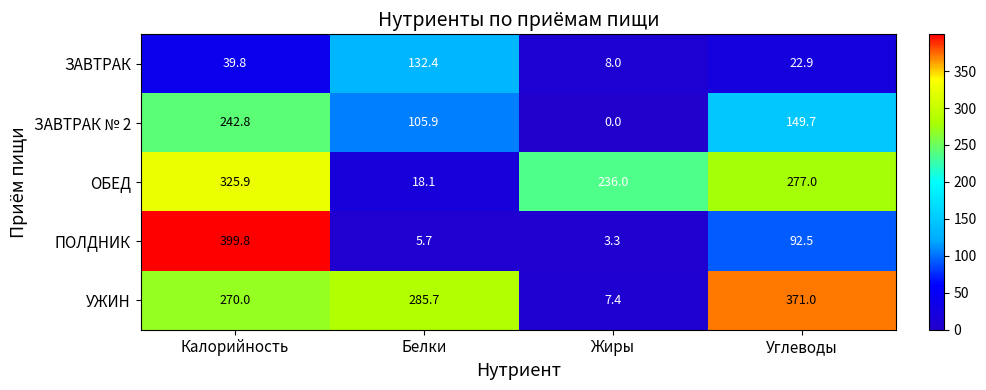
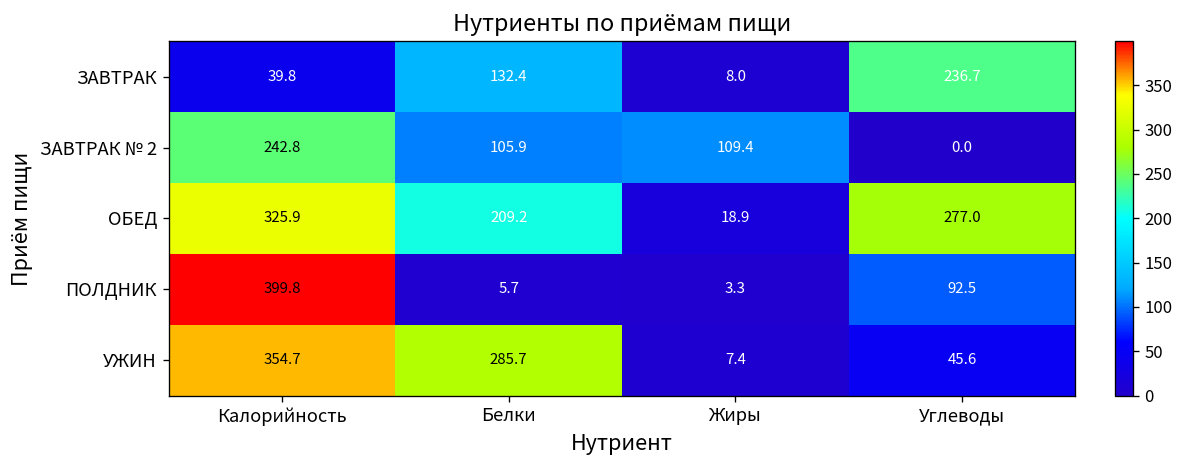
  {
    "ЗАВТРАК": {
      "Калорийность": 39.8,
      "Белки": 132.4,
      "Жиры": 8.0,
-     "Углеводы": 22.9
+     "Углеводы": 236.7
    },
    "ЗАВТРАК № 2": {
      "Калорийность": 242.8,
      "Белки": 105.9,
-     "Жиры": 0.0,
-     "Углеводы": 149.7
+     "Жиры": 109.4,
+     "Углеводы": 0.0
    },
    "ОБЕД": {
      "Калорийность": 325.9,
-     "Белки": 18.1,
-     "Жиры": 236.0,
+     "Белки": 209.2,
+     "Жиры": 18.9,
      "Углеводы": 277.0
    },
    "ПОЛДНИК": {
      "Калорийность": 399.8,
      "Белки": 5.7,
      "Жиры": 3.3,
      "Углеводы": 92.5
    },
    "УЖИН": {
-     "Калорийность": 270.0,
+     "Калорийность": 354.7,
      "Белки": 285.7,
      "Жиры": 7.4,
-     "Углеводы": 371.0
+     "Углеводы": 45.6
    }
  }
